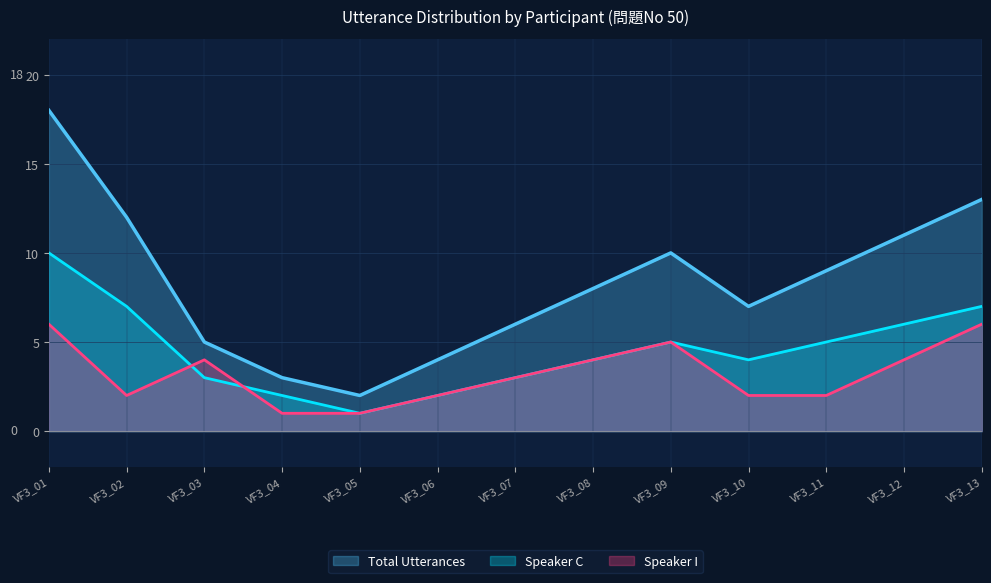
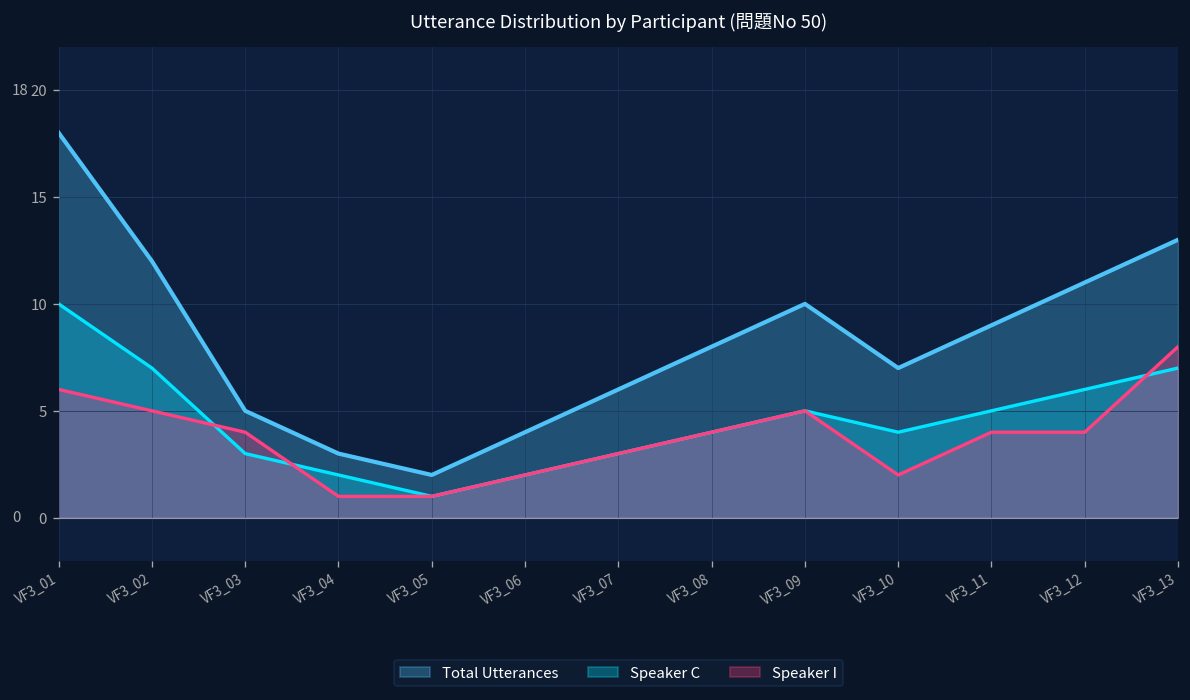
  {
    "Speaker I": {
      "VF3_01": 6,
-     "VF3_02": 2,
+     "VF3_02": 5,
      "VF3_03": 4,
      "VF3_04": 1,
      "VF3_10": 2,
-     "VF3_11": 2,
+     "VF3_11": 4,
      "VF3_12": 4,
-     "VF3_13": 6
+     "VF3_13": 8
    }
  }
